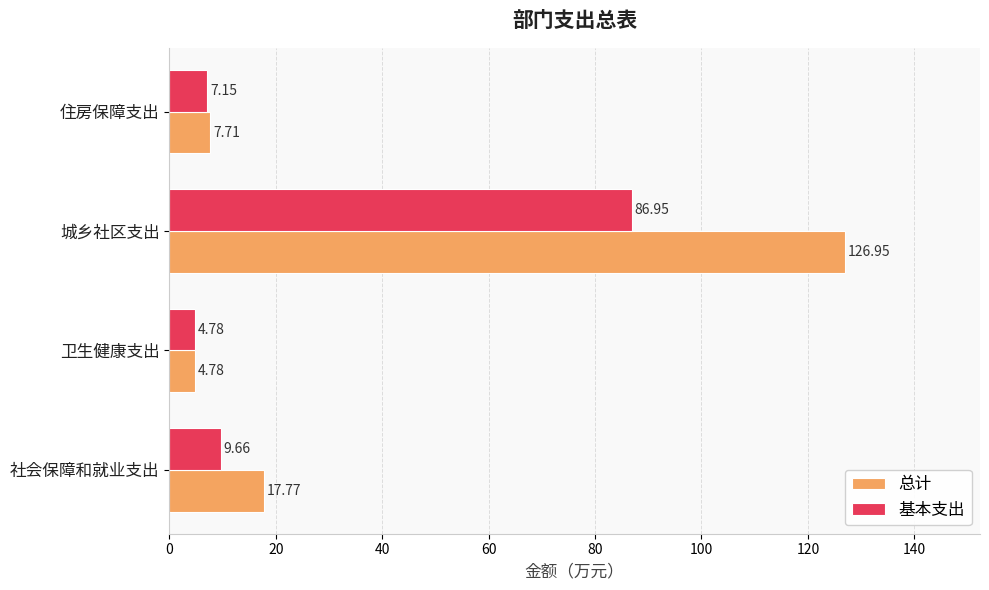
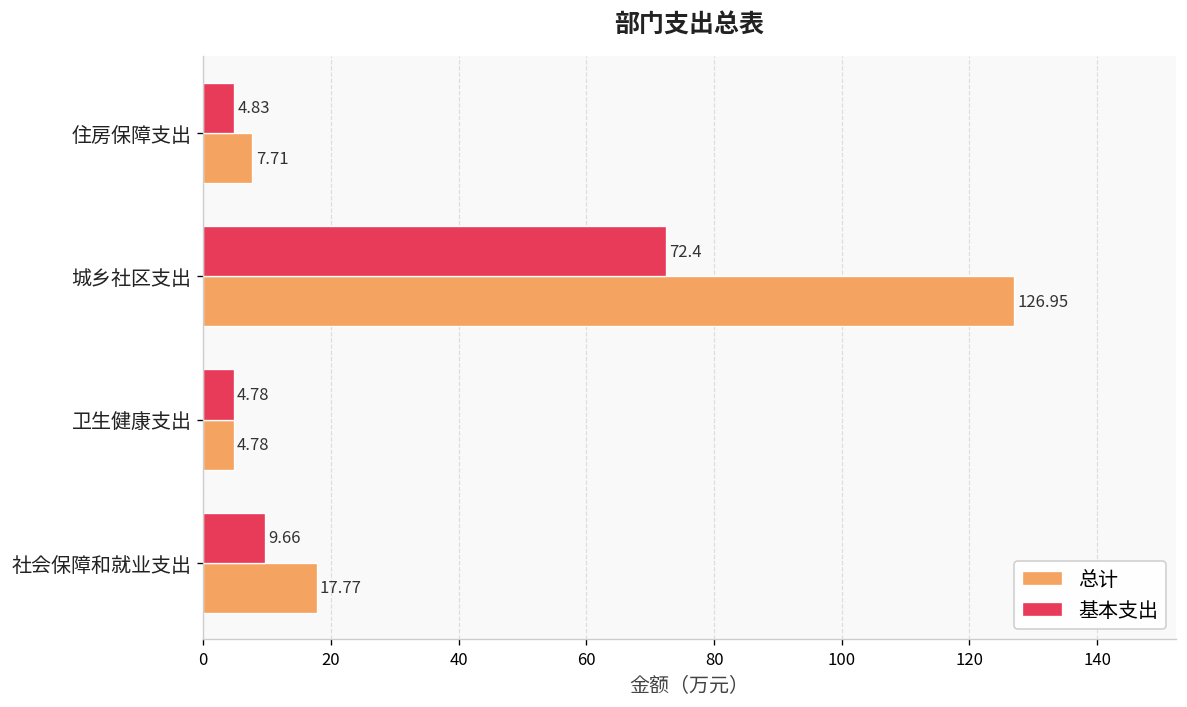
  {
    "总计": {
      "住房保障支出": 7.71,
      "城乡社区支出": 126.95,
      "卫生健康支出": 4.78,
      "社会保障和就业支出": 17.77
    },
    "基本支出": {
-     "住房保障支出": 7.15,
-     "城乡社区支出": 86.95,
+     "住房保障支出": 4.83,
+     "城乡社区支出": 72.4,
      "卫生健康支出": 4.78,
      "社会保障和就业支出": 9.66
    }
  }
